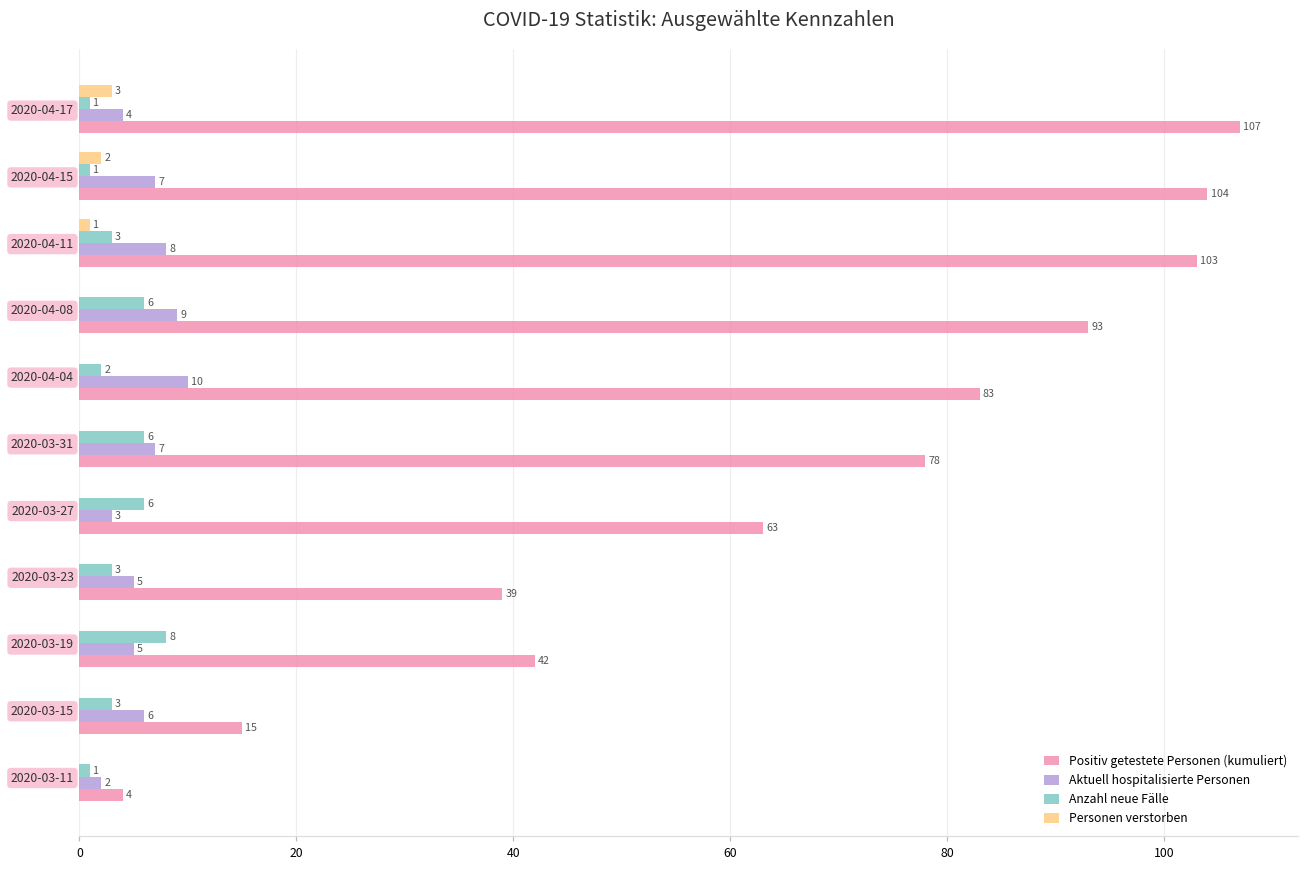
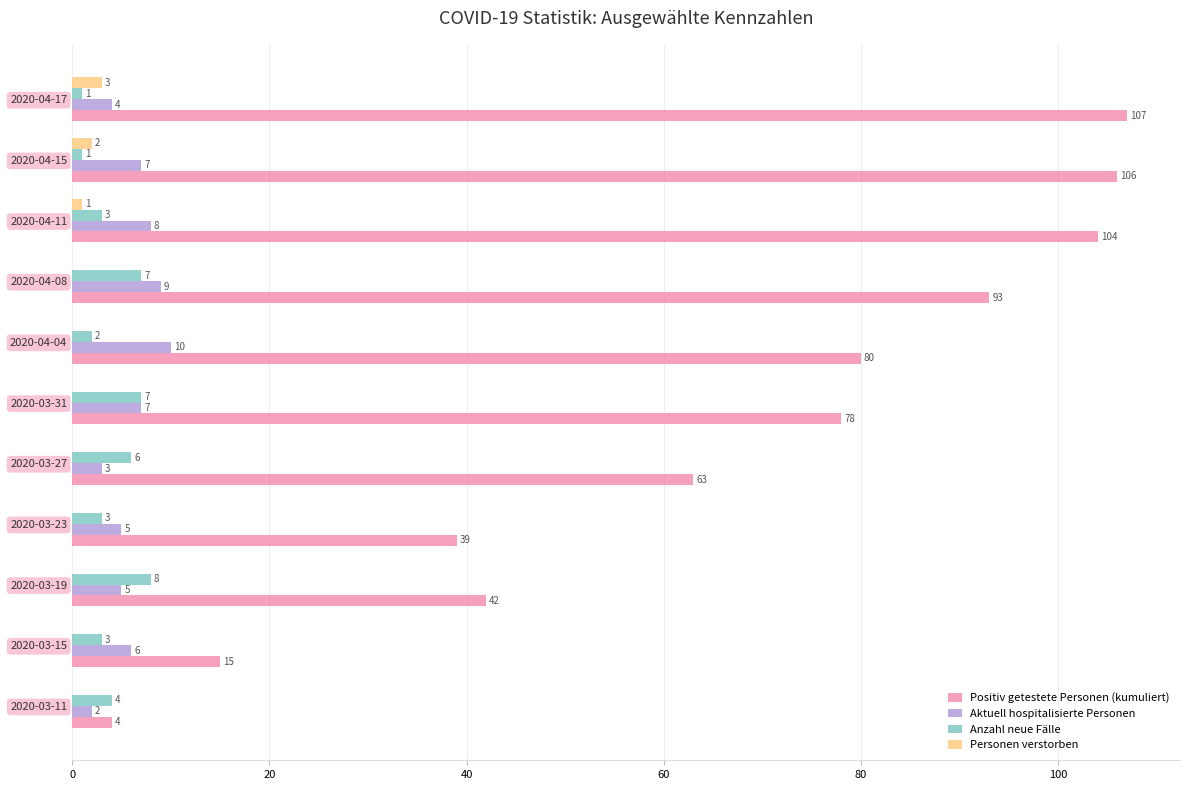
  {
    "Positiv getestete Personen (kumuliert)": {
      "2020-04-17": 107,
-     "2020-04-15": 104,
-     "2020-04-11": 103,
+     "2020-04-15": 106,
+     "2020-04-11": 104,
      "2020-04-08": 93,
-     "2020-04-04": 83,
+     "2020-04-04": 80,
      "2020-03-31": 78,
      "2020-03-27": 63,
      "2020-03-23": 39,
      "2020-03-19": 42,
      "2020-03-15": 15,
      "2020-03-11": 4
    },
    "Aktuell hospitalisierte Personen": {
      "2020-04-17": 4,
      "2020-04-15": 7,
      "2020-04-11": 8,
      "2020-04-08": 9,
      "2020-04-04": 10,
      "2020-03-31": 7,
      "2020-03-27": 3,
      "2020-03-23": 5,
      "2020-03-19": 5,
      "2020-03-15": 6,
      "2020-03-11": 2
    },
    "Anzahl neue Fälle": {
      "2020-04-17": 1,
      "2020-04-15": 1,
      "2020-04-11": 3,
-     "2020-04-08": 6,
+     "2020-04-08": 7,
      "2020-04-04": 2,
-     "2020-03-31": 6,
+     "2020-03-31": 7,
      "2020-03-27": 6,
      "2020-03-23": 3,
      "2020-03-19": 8,
      "2020-03-15": 3,
-     "2020-03-11": 1
+     "2020-03-11": 4
    },
    "Personen verstorben": {
      "2020-04-17": 3,
      "2020-04-15": 2,
      "2020-04-11": 1
    }
  }
